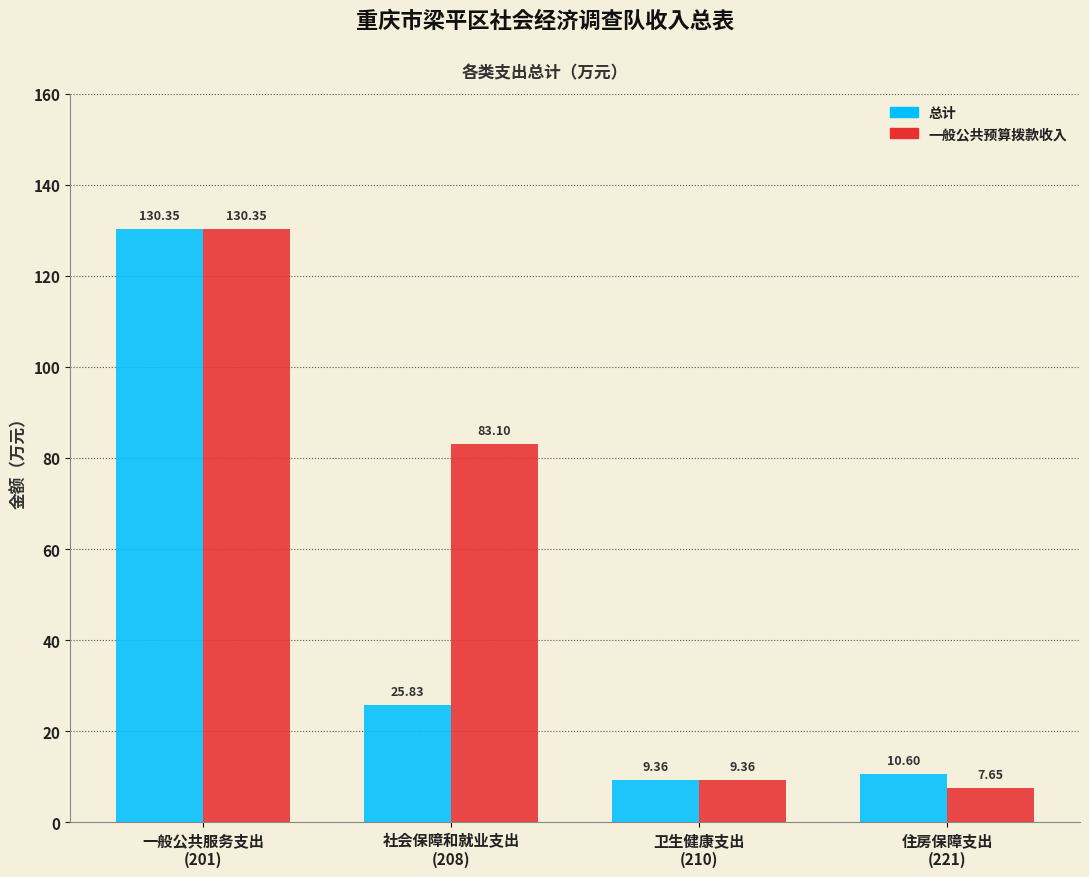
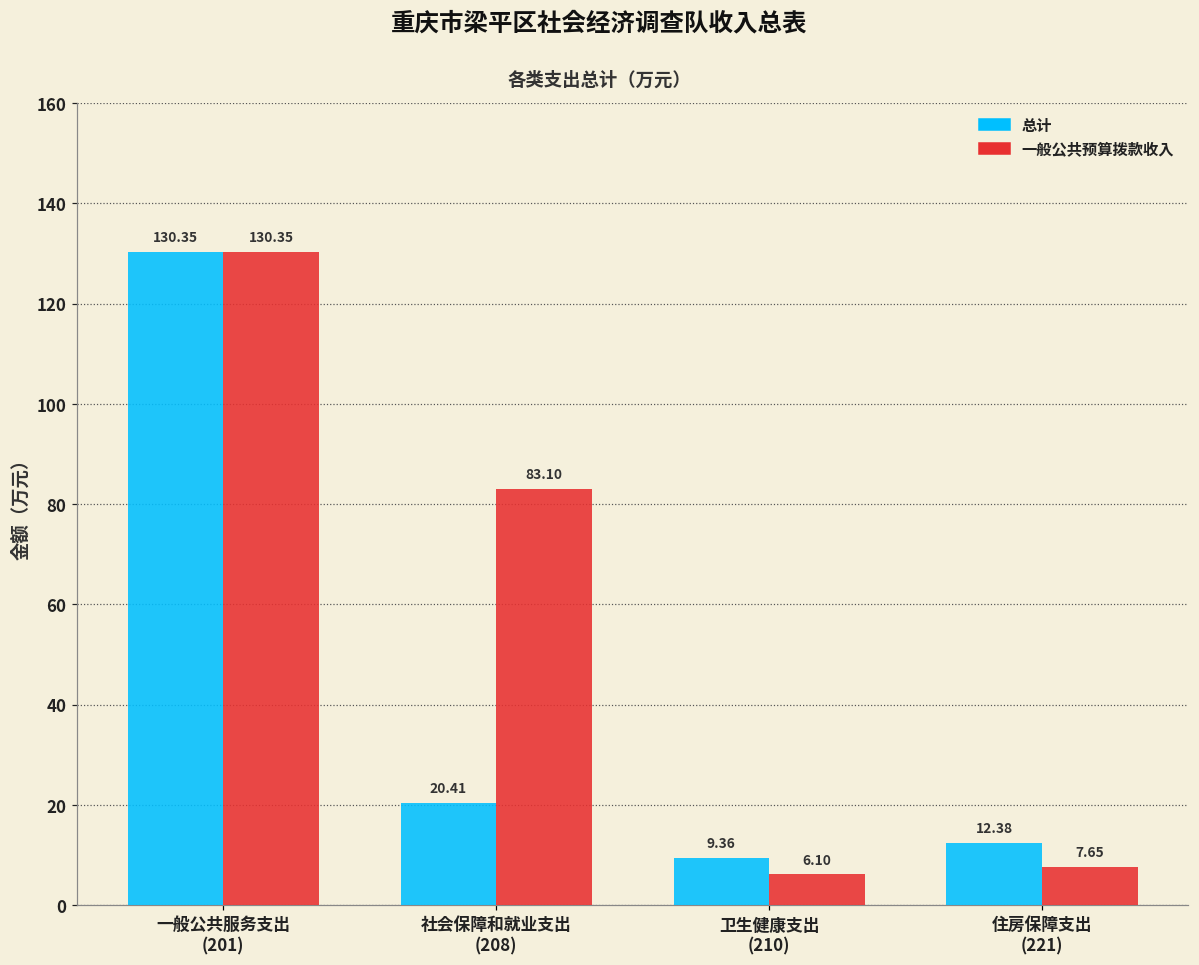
  {
    "总计": {
      "一般公共服务支出 (201)": 130.35,
-     "社会保障和就业支出 (208)": 25.83,
+     "社会保障和就业支出 (208)": 20.41,
      "卫生健康支出 (210)": 9.36,
-     "住房保障支出 (221)": 10.60
+     "住房保障支出 (221)": 12.38
    },
    "一般公共预算拨款收入": {
      "一般公共服务支出 (201)": 130.35,
      "社会保障和就业支出 (208)": 83.10,
-     "卫生健康支出 (210)": 9.36,
+     "卫生健康支出 (210)": 6.10,
      "住房保障支出 (221)": 7.65
    }
  }
